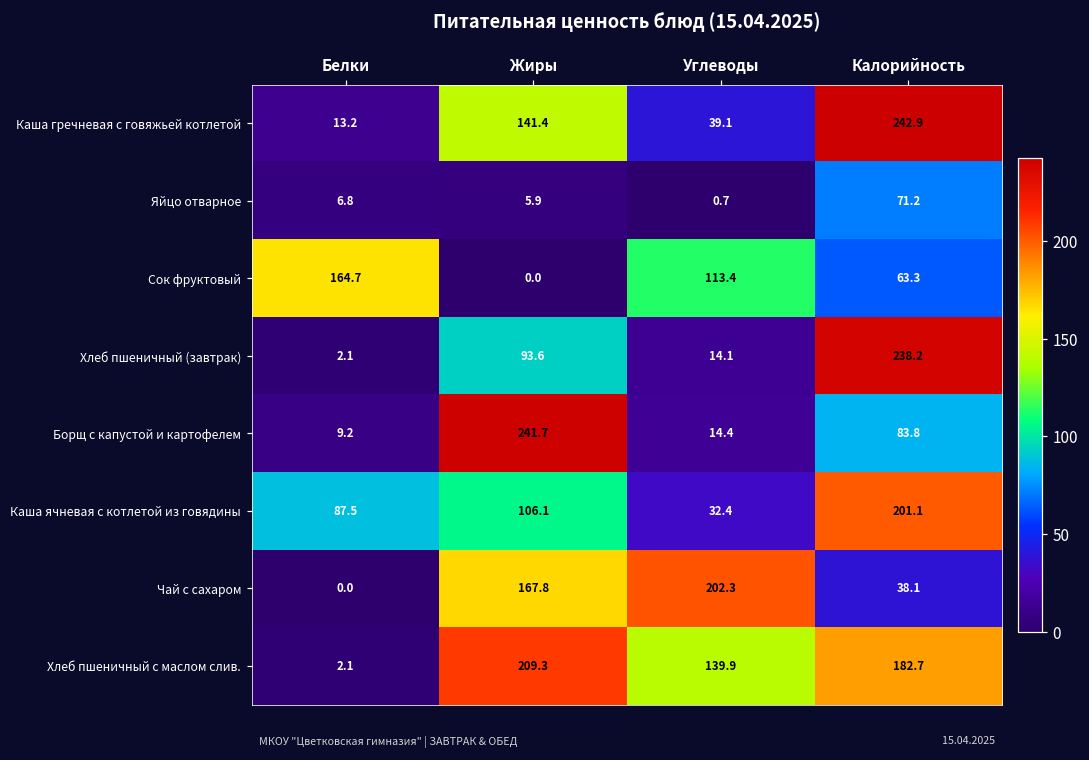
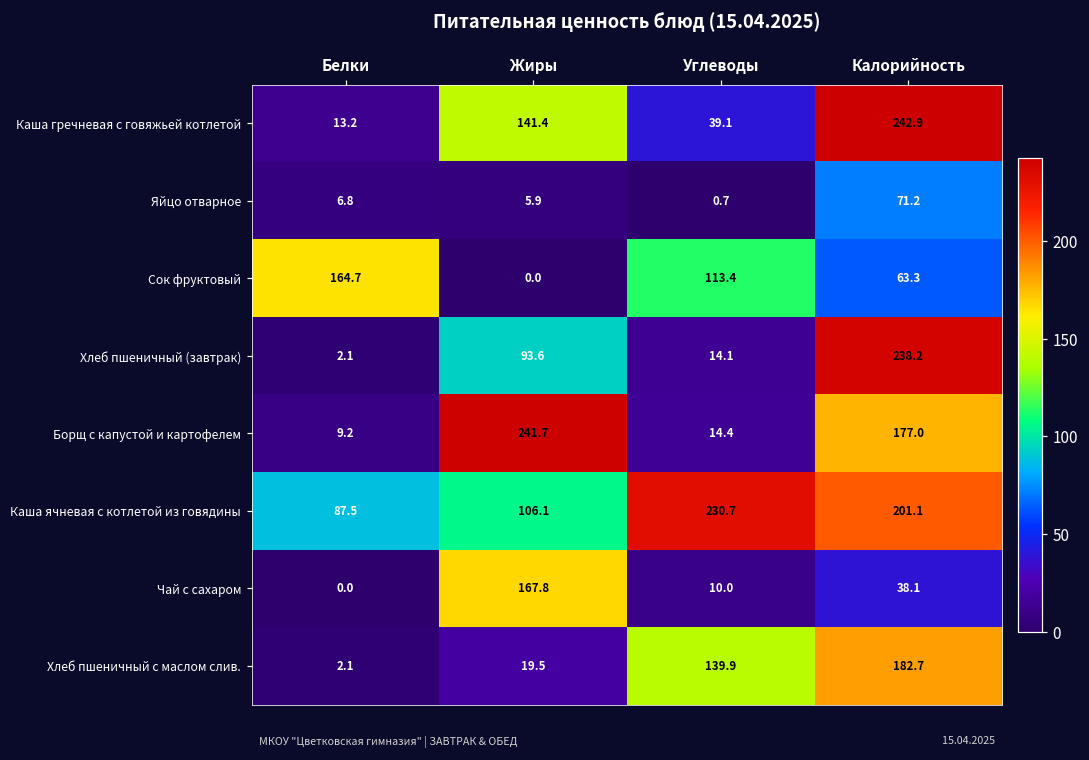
  {
    "Каша гречневая с говяжьей котлетой": {
      "Белки": 13.2,
      "Жиры": 141.4,
      "Углеводы": 39.1,
      "Калорийность": 242.9
    },
    "Яйцо отварное": {
      "Белки": 6.8,
      "Жиры": 5.9,
      "Углеводы": 0.7,
      "Калорийность": 71.2
    },
    "Сок фруктовый": {
      "Белки": 164.7,
      "Жиры": 0.0,
      "Углеводы": 113.4,
      "Калорийность": 63.3
    },
    "Хлеб пшеничный (завтрак)": {
      "Белки": 2.1,
      "Жиры": 93.6,
      "Углеводы": 14.1,
      "Калорийность": 238.2
    },
    "Борщ с капустой и картофелем": {
      "Белки": 9.2,
      "Жиры": 241.7,
      "Углеводы": 14.4,
-     "Калорийность": 83.8
+     "Калорийность": 177.0
    },
    "Каша ячневая с котлетой из говядины": {
      "Белки": 87.5,
      "Жиры": 106.1,
-     "Углеводы": 32.4,
+     "Углеводы": 230.7,
      "Калорийность": 201.1
    },
    "Чай с сахаром": {
      "Белки": 0.0,
      "Жиры": 167.8,
-     "Углеводы": 202.3,
+     "Углеводы": 10.0,
      "Калорийность": 38.1
    },
    "Хлеб пшеничный с маслом слив.": {
      "Белки": 2.1,
-     "Жиры": 209.3,
+     "Жиры": 19.5,
      "Углеводы": 139.9,
      "Калорийность": 182.7
    }
  }
